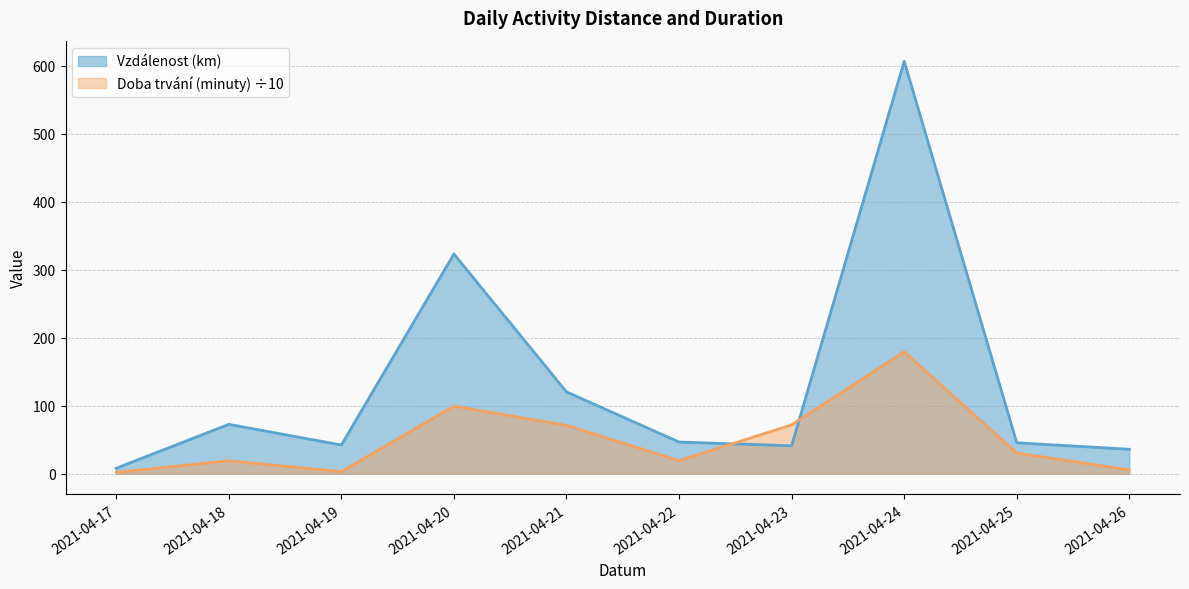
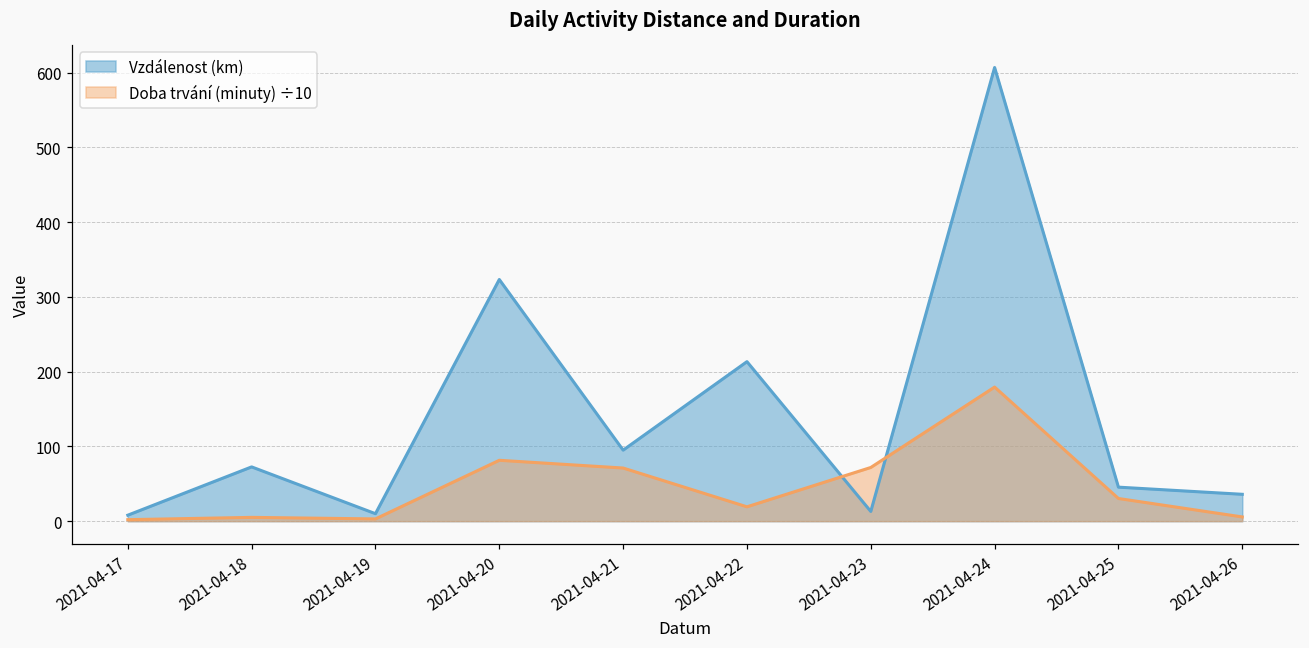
  {
    "Vzdálenost (km)": {
      "2021-04-17": 10,
      "2021-04-18": 70,
-     "2021-04-19": 40,
+     "2021-04-19": 10,
      "2021-04-20": 320,
-     "2021-04-21": 120,
-     "2021-04-22": 50,
-     "2021-04-23": 40,
+     "2021-04-21": 100,
+     "2021-04-22": 210,
+     "2021-04-23": 10,
      "2021-04-24": 610,
      "2021-04-25": 50,
      "2021-04-26": 40
    },
    "Doba trvání (minuty) ÷10": {
      "2021-04-17": 0,
-     "2021-04-18": 20,
+     "2021-04-18": 10,
      "2021-04-19": 0,
-     "2021-04-20": 100,
+     "2021-04-20": 80,
      "2021-04-21": 70,
      "2021-04-22": 20,
      "2021-04-23": 70,
      "2021-04-24": 180,
      "2021-04-25": 30,
      "2021-04-26": 10
    }
  }
